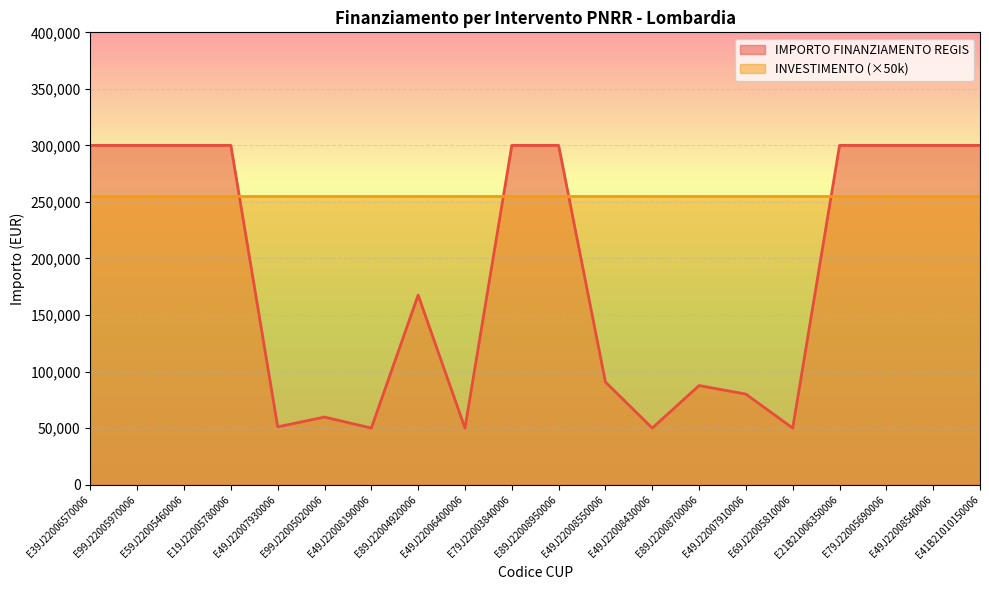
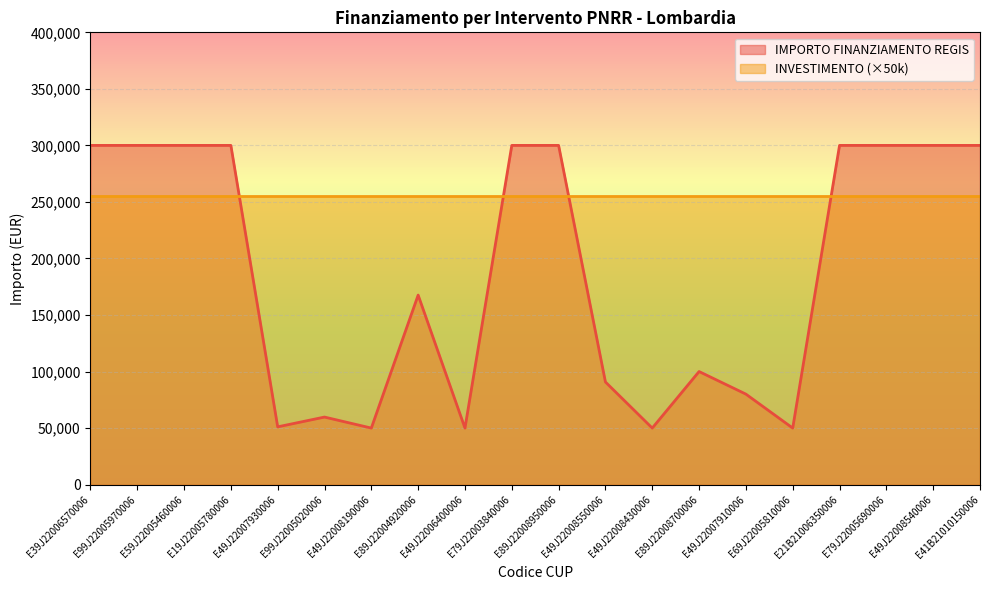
  {
    "IMPORTO FINANZIAMENTO REGIS": {
      "E39J22006570006": "300,000",
      "E99J22005970006": "300,000",
      "E59J22005460006": "300,000",
      "E19J22005780006": "300,000",
      "E49J22007930006": "51,000",
      "E99J22005020006": "60,000",
      "E49J22008190006": "50,000",
      "E89J22004920006": "168,000",
      "E49J22006400006": "50,000",
      "E79J22003840006": "300,000",
      "E89J22008950006": "300,000",
      "E49J22008550006": "91,000",
      "E49J22008430006": "50,000",
-     "E89J22008700006": "88,000",
+     "E89J22008700006": "100,000",
      "E49J22007910006": "80,000",
      "E69J22005810006": "50,000",
      "E21B21006350006": "300,000",
      "E79J22005690006": "300,000",
      "E49J22008540006": "300,000",
      "E41B21010150006": "300,000"
    },
    "INVESTIMENTO (×50k)": {
      "E39J22006570006": "255,000",
      "E99J22005970006": "255,000",
      "E59J22005460006": "255,000",
      "E19J22005780006": "255,000",
      "E49J22007930006": "255,000",
      "E99J22005020006": "255,000",
      "E49J22008190006": "255,000",
      "E89J22004920006": "255,000",
      "E49J22006400006": "255,000",
      "E79J22003840006": "255,000",
      "E89J22008950006": "255,000",
      "E49J22008550006": "255,000",
      "E49J22008430006": "255,000",
      "E89J22008700006": "255,000",
      "E49J22007910006": "255,000",
      "E69J22005810006": "255,000",
      "E21B21006350006": "255,000",
      "E79J22005690006": "255,000",
      "E49J22008540006": "255,000",
      "E41B21010150006": "255,000"
    }
  }
